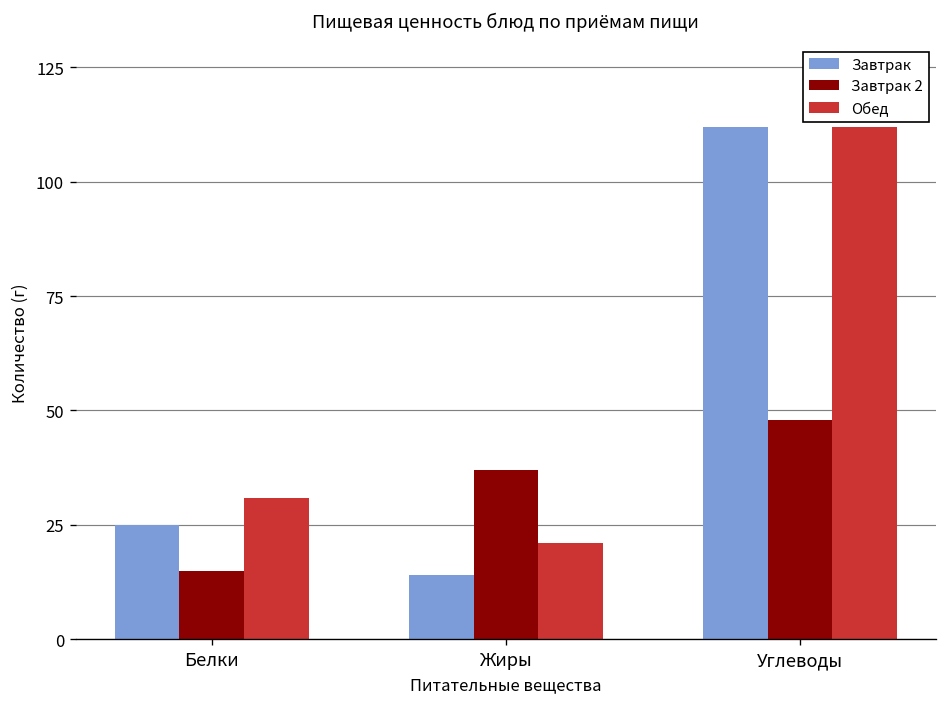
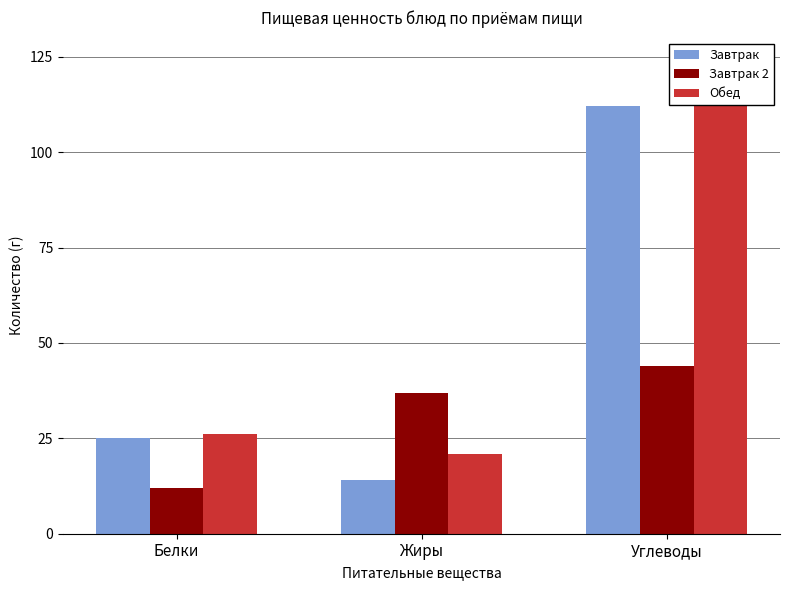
  {
    "Завтрак": {
      "Белки": 25,
      "Жиры": 14,
      "Углеводы": 112
    },
    "Завтрак 2": {
-     "Белки": 15,
+     "Белки": 12,
      "Жиры": 37,
-     "Углеводы": 48
+     "Углеводы": 44
    },
    "Обед": {
-     "Белки": 31,
+     "Белки": 26,
      "Жиры": 21,
      "Углеводы": 112
    }
  }
